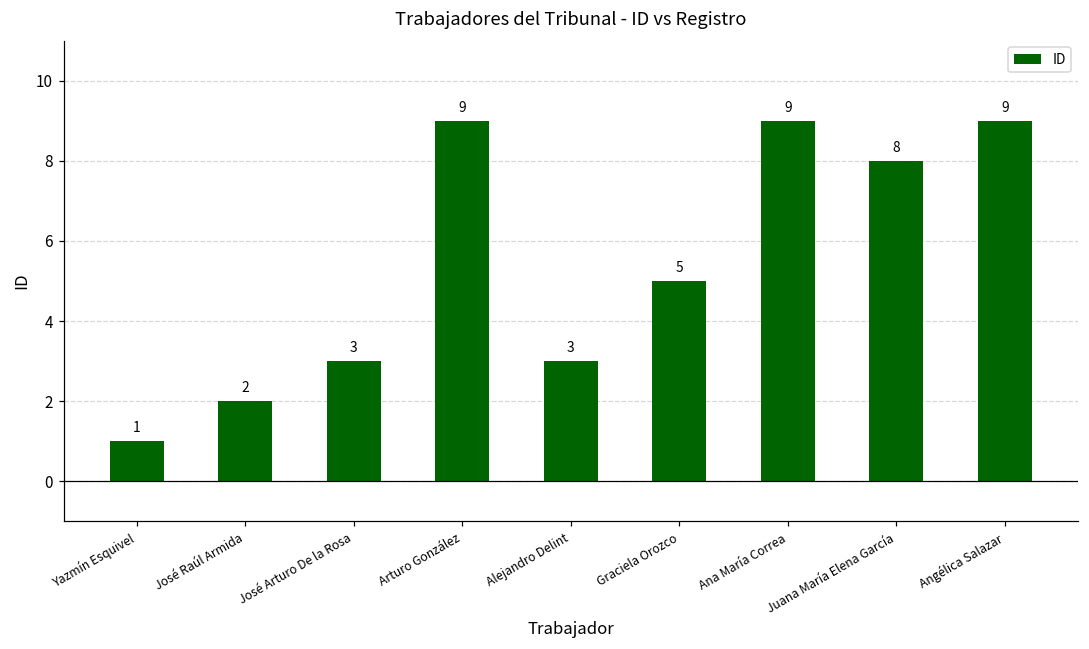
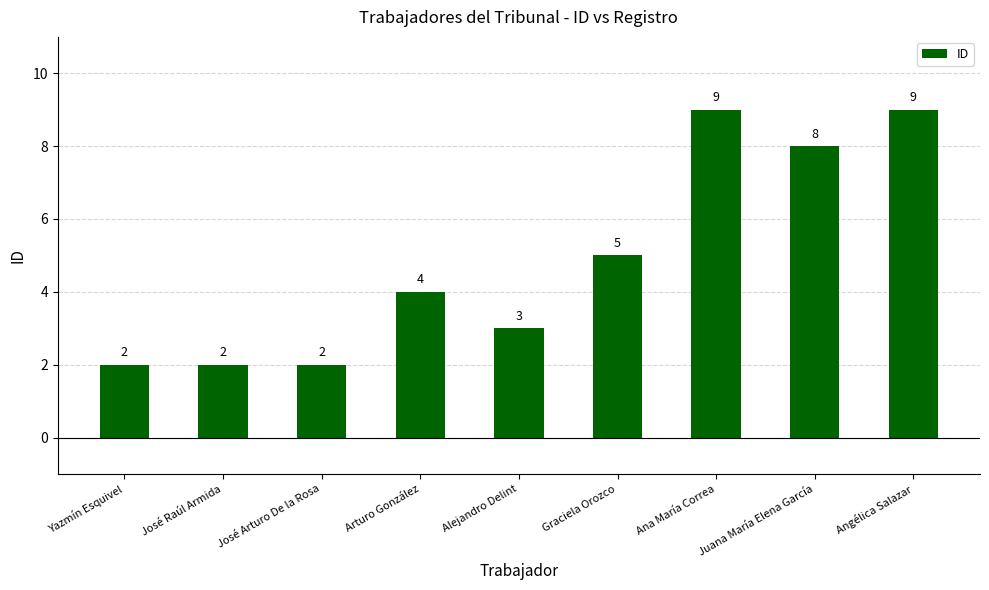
  {
-   "Yazmín Esquivel": 1,
+   "Yazmín Esquivel": 2,
    "José Raúl Armida": 2,
-   "José Arturo De la Rosa": 3,
-   "Arturo González": 9,
+   "José Arturo De la Rosa": 2,
+   "Arturo González": 4,
    "Alejandro Delint": 3,
    "Graciela Orozco": 5,
    "Ana María Correa": 9,
    "Juana María Elena García": 8,
    "Angélica Salazar": 9
  }
